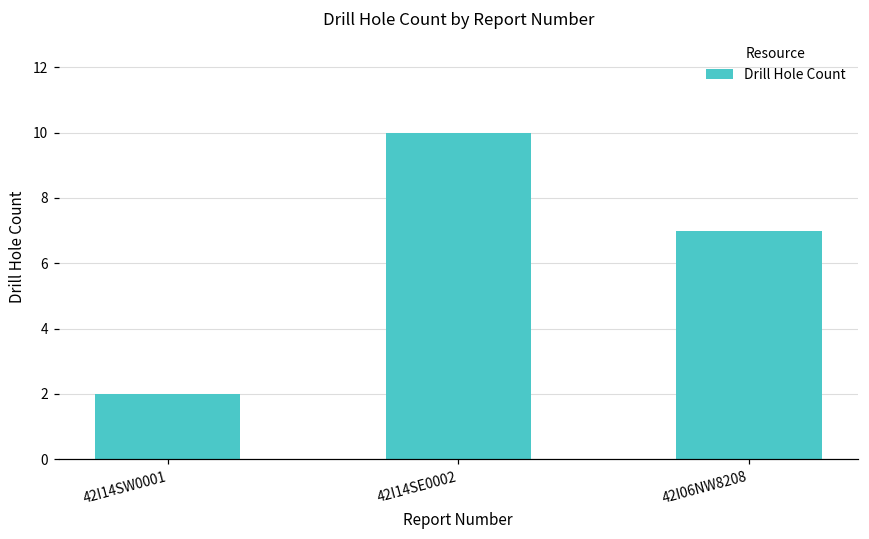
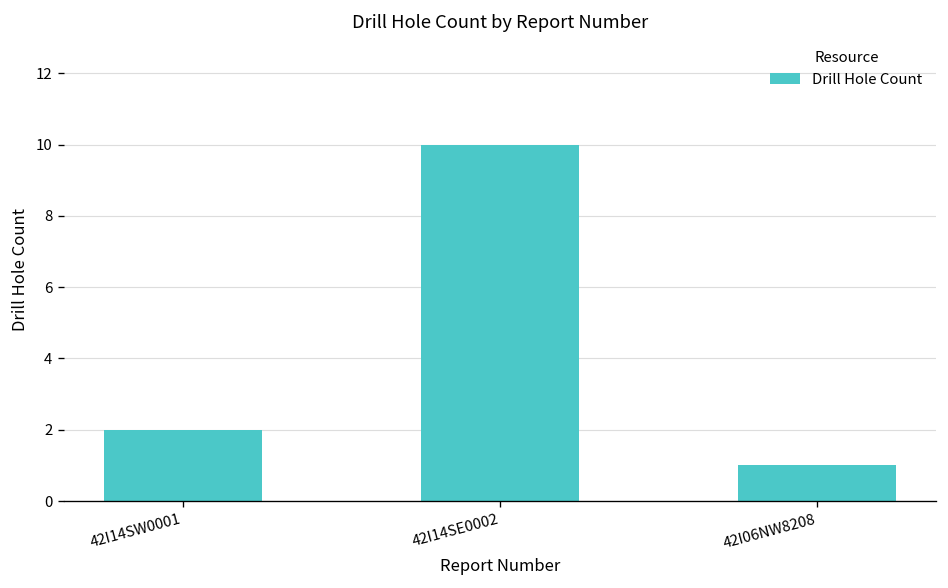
  {
    "42I14SW0001": 2,
    "42I14SE0002": 10,
-   "42I06NW8208": 7
+   "42I06NW8208": 1
  }
